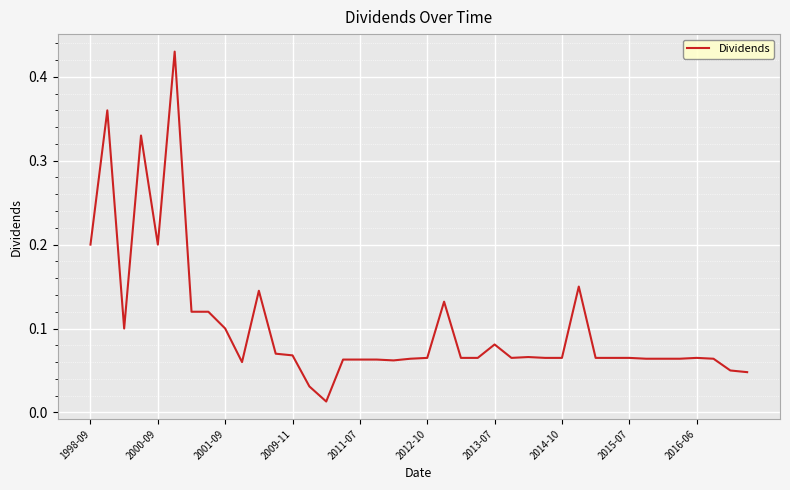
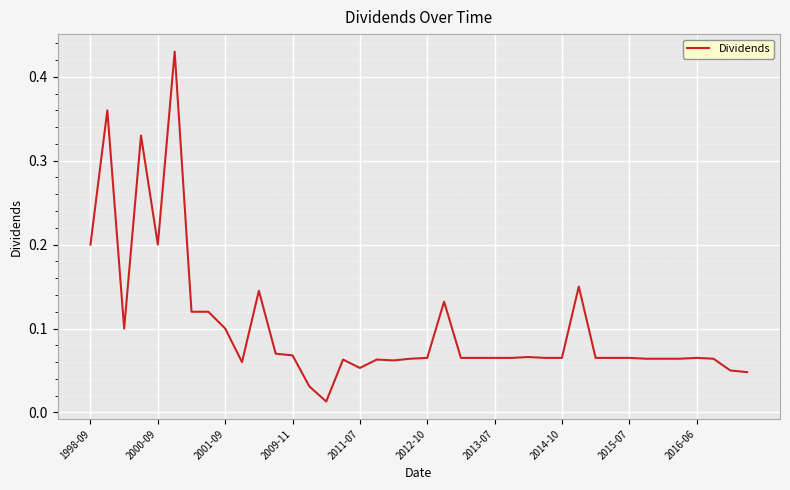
  {
    "1998-09": 0.20,
    "2000-09": 0.20,
    "2001-09": 0.10,
    "2009-11": 0.07,
-   "2011-07": 0.06,
+   "2011-07": 0.05,
    "2012-10": 0.07,
-   "2013-07": 0.08,
+   "2013-07": 0.07,
    "2014-10": 0.07,
    "2015-07": 0.07,
    "2016-06": 0.07
  }
